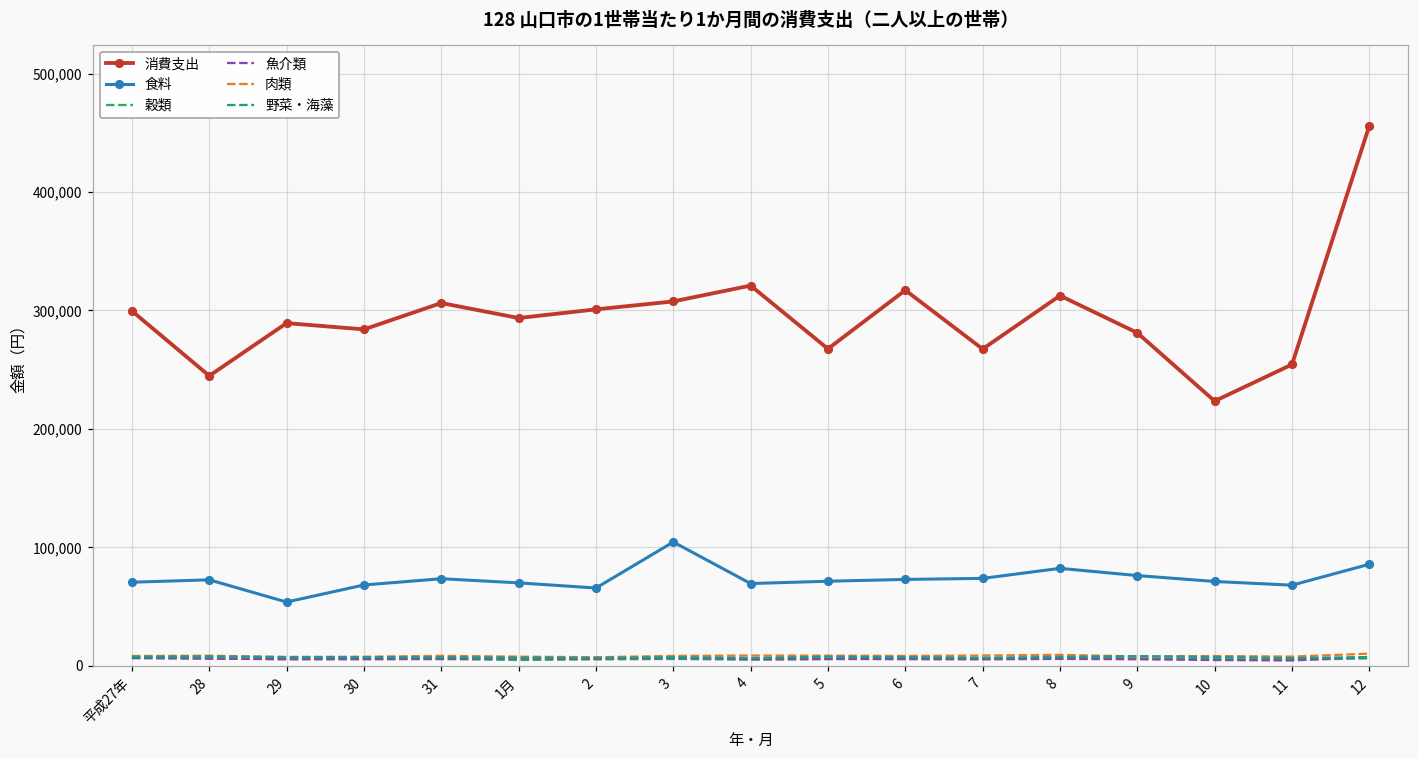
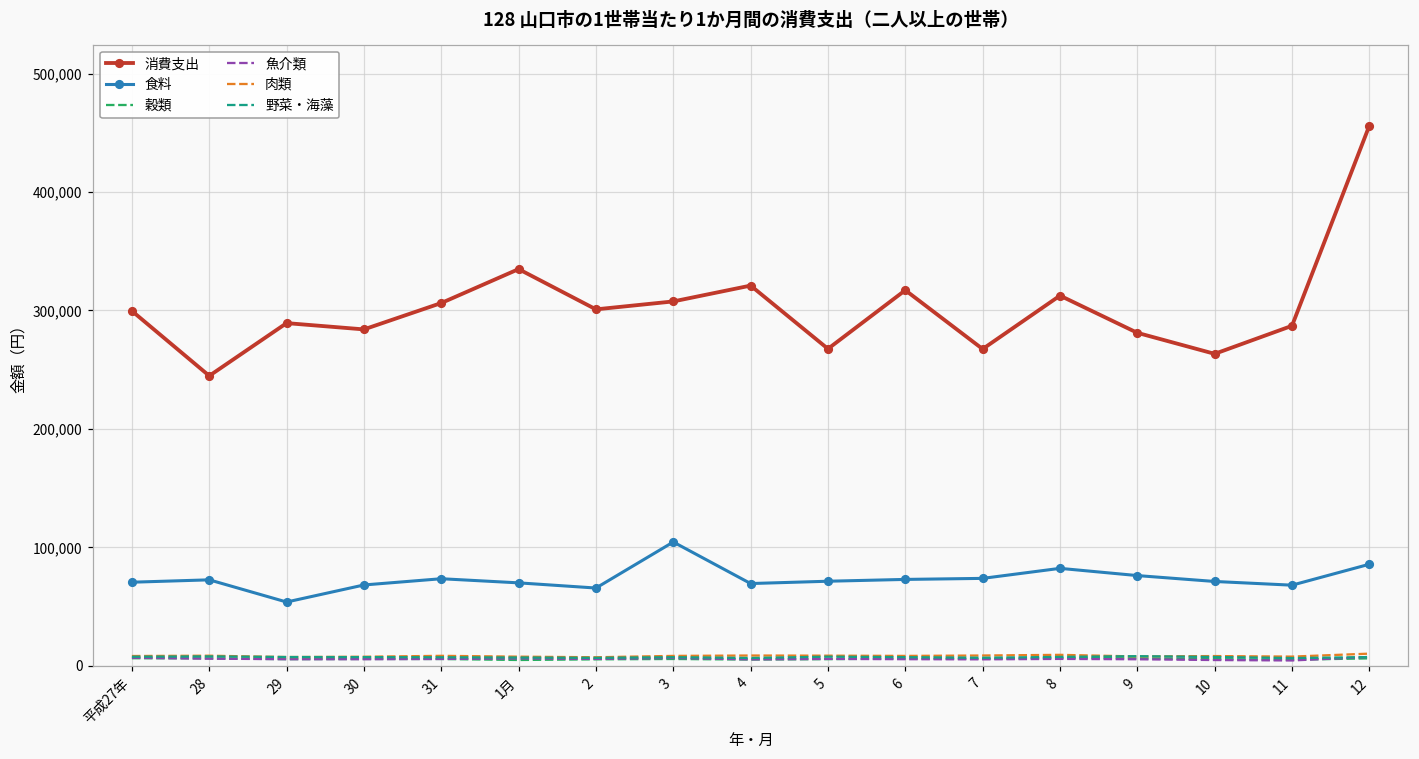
  {
    "消費支出": {
      "平成27年": "300,000",
      "28": "245,000",
      "29": "289,000",
      "30": "284,000",
      "31": "306,000",
-     "1月": "294,000",
+     "1月": "335,000",
      "2": "301,000",
      "3": "308,000",
      "4": "321,000",
      "5": "268,000",
      "6": "317,000",
      "7": "267,000",
      "8": "313,000",
      "9": "281,000",
-     "10": "223,000",
-     "11": "254,000",
+     "10": "263,000",
+     "11": "287,000",
      "12": "456,000"
    },
    "食料": {
      "平成27年": "71,000",
      "28": "73,000",
      "29": "54,000",
      "30": "68,000",
      "31": "73,000",
      "1月": "70,000",
      "2": "66,000",
      "3": "104,000",
      "4": "69,000",
      "5": "71,000",
      "6": "73,000",
      "7": "74,000",
      "8": "82,000",
      "9": "76,000",
      "10": "71,000",
      "11": "68,000",
      "12": "86,000"
    },
    "肉類": {
      "12": "10,000"
    }
  }
